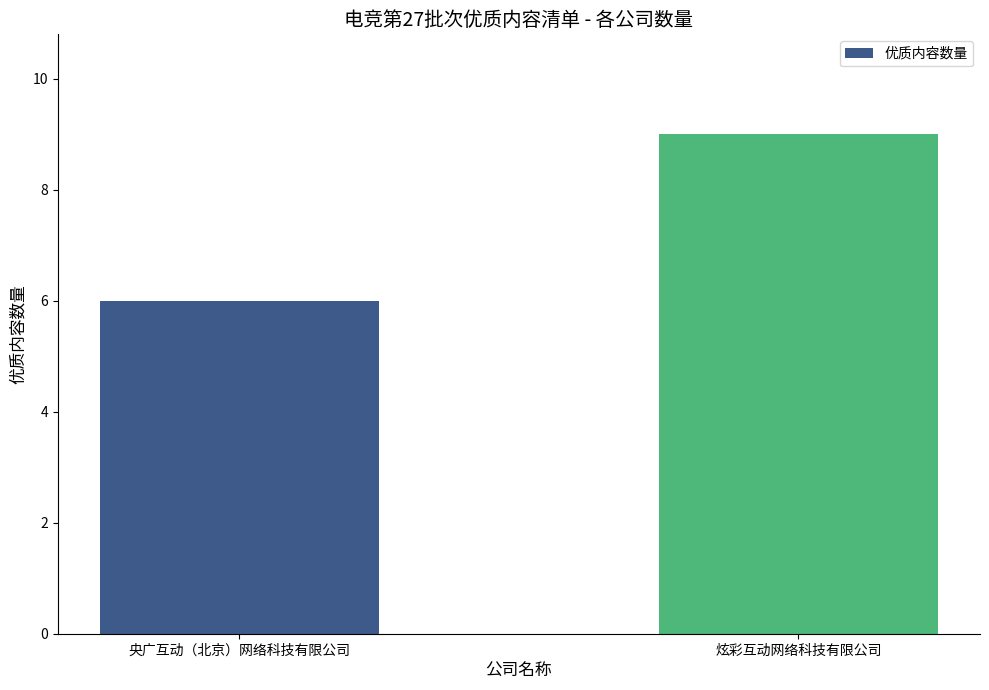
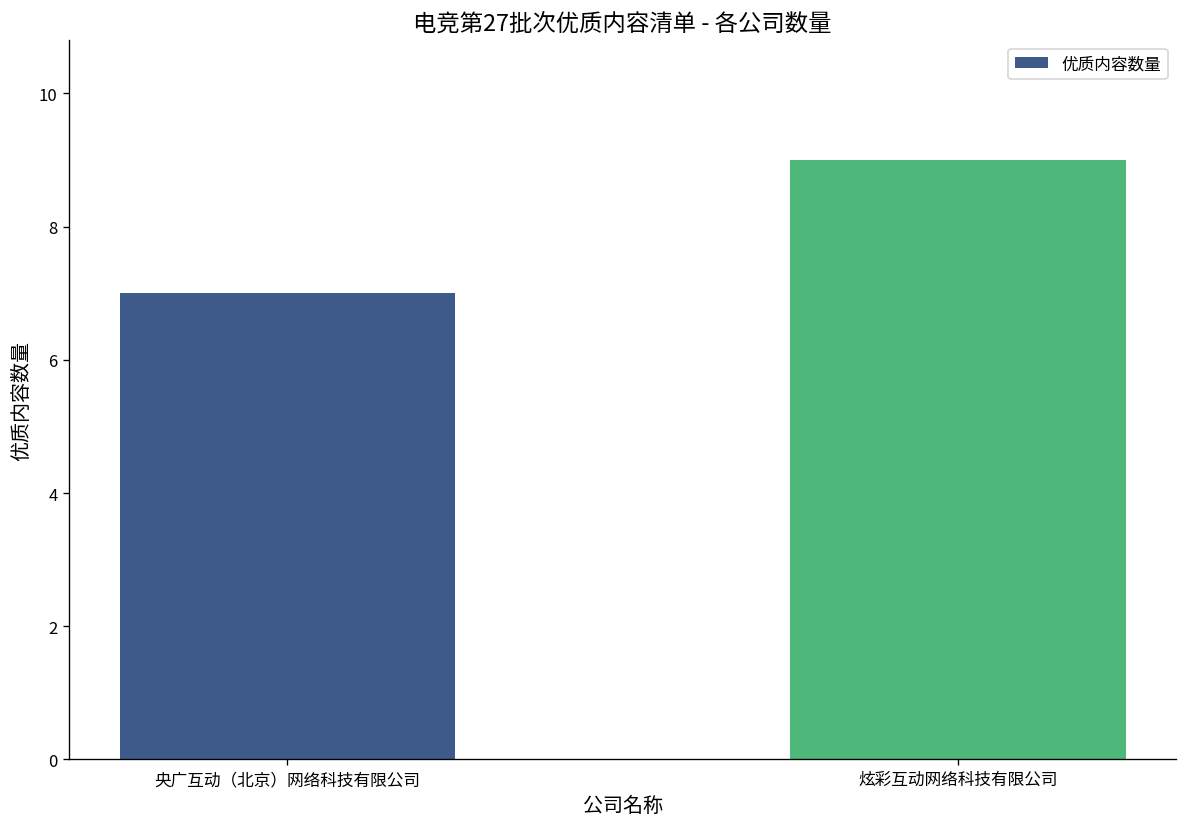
  {
-   "央广互动（北京）网络科技有限公司": 6,
+   "央广互动（北京）网络科技有限公司": 7,
    "炫彩互动网络科技有限公司": 9
  }
